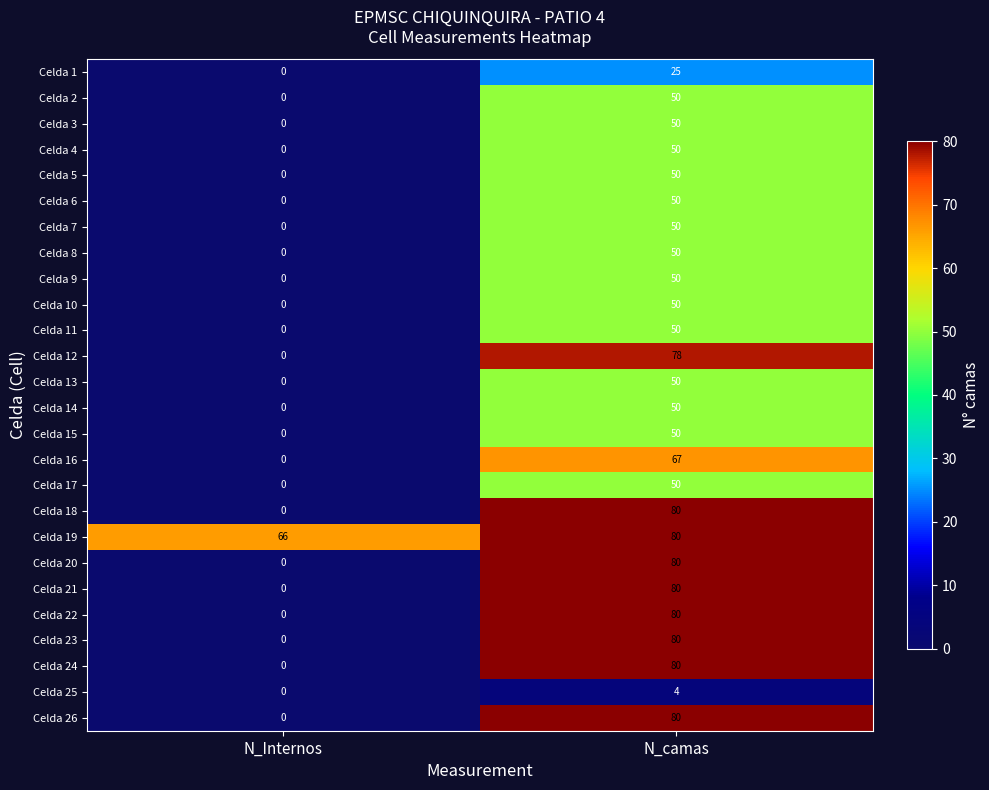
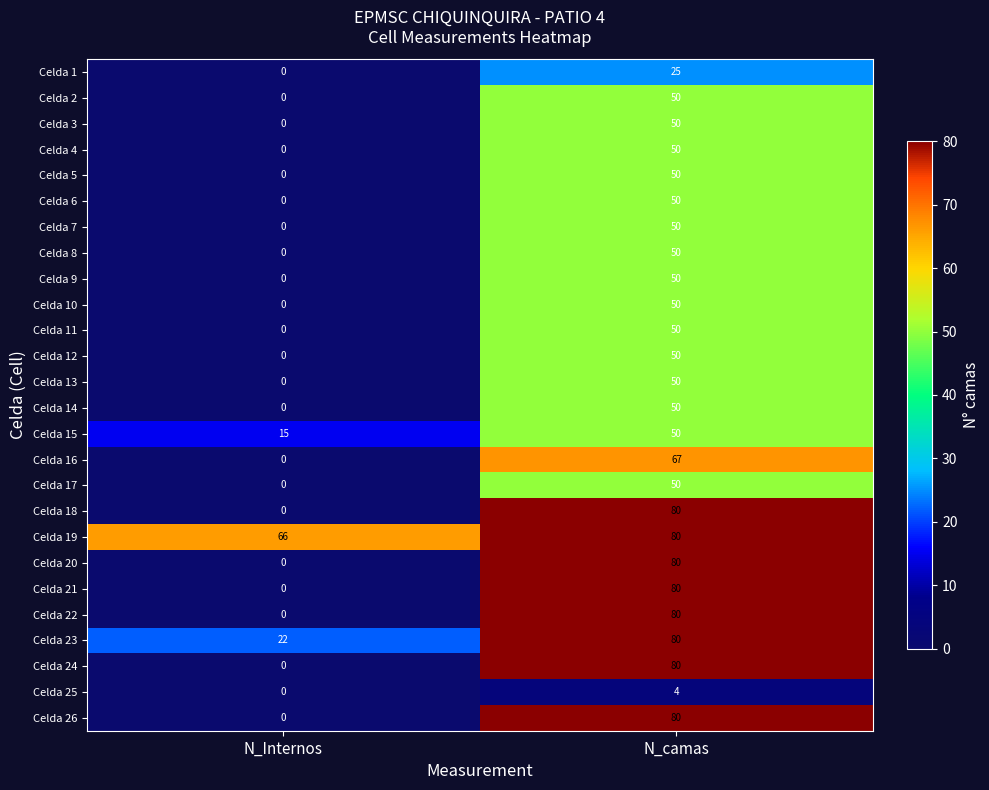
  {
    "Celda 1": {
      "N_Internos": 0,
      "N_camas": 25
    },
    "Celda 2": {
      "N_Internos": 0,
      "N_camas": 50
    },
    "Celda 3": {
      "N_Internos": 0,
      "N_camas": 50
    },
    "Celda 4": {
      "N_Internos": 0,
      "N_camas": 50
    },
    "Celda 5": {
      "N_Internos": 0,
      "N_camas": 50
    },
    "Celda 6": {
      "N_Internos": 0,
      "N_camas": 50
    },
    "Celda 7": {
      "N_Internos": 0,
      "N_camas": 50
    },
    "Celda 8": {
      "N_Internos": 0,
      "N_camas": 50
    },
    "Celda 9": {
      "N_Internos": 0,
      "N_camas": 50
    },
    "Celda 10": {
      "N_Internos": 0,
      "N_camas": 50
    },
    "Celda 11": {
      "N_Internos": 0,
      "N_camas": 50
    },
    "Celda 12": {
      "N_Internos": 0,
-     "N_camas": 78
+     "N_camas": 50
    },
    "Celda 13": {
      "N_Internos": 0,
      "N_camas": 50
    },
    "Celda 14": {
      "N_Internos": 0,
      "N_camas": 50
    },
    "Celda 15": {
-     "N_Internos": 0,
+     "N_Internos": 15,
      "N_camas": 50
    },
    "Celda 16": {
      "N_Internos": 0,
      "N_camas": 67
    },
    "Celda 17": {
      "N_Internos": 0,
      "N_camas": 50
    },
    "Celda 18": {
      "N_Internos": 0,
      "N_camas": 80
    },
    "Celda 19": {
      "N_Internos": 66,
      "N_camas": 80
    },
    "Celda 20": {
      "N_Internos": 0,
      "N_camas": 80
    },
    "Celda 21": {
      "N_Internos": 0,
      "N_camas": 80
    },
    "Celda 22": {
      "N_Internos": 0,
      "N_camas": 80
    },
    "Celda 23": {
-     "N_Internos": 0,
+     "N_Internos": 22,
      "N_camas": 80
    },
    "Celda 24": {
      "N_Internos": 0,
      "N_camas": 80
    },
    "Celda 25": {
      "N_Internos": 0,
      "N_camas": 4
    },
    "Celda 26": {
      "N_Internos": 0,
      "N_camas": 80
    }
  }
